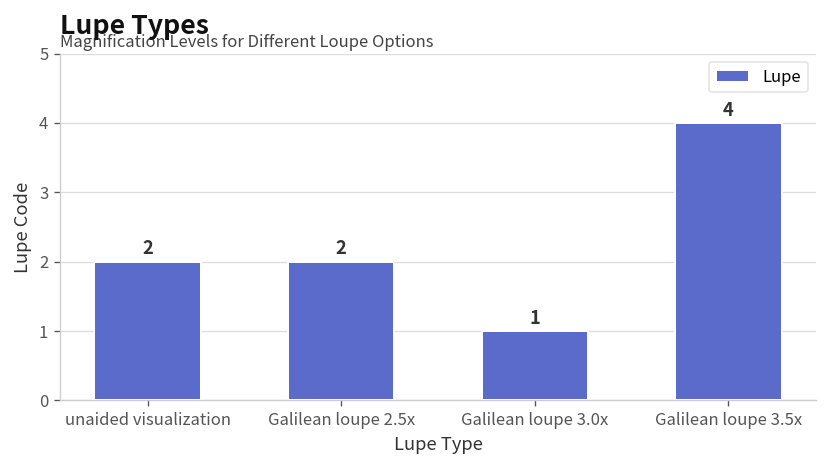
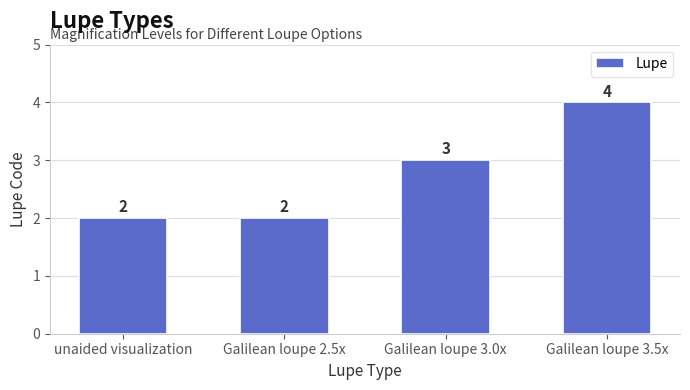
  {
    "unaided visualization": 2,
    "Galilean loupe 2.5x": 2,
-   "Galilean loupe 3.0x": 1,
+   "Galilean loupe 3.0x": 3,
    "Galilean loupe 3.5x": 4
  }
